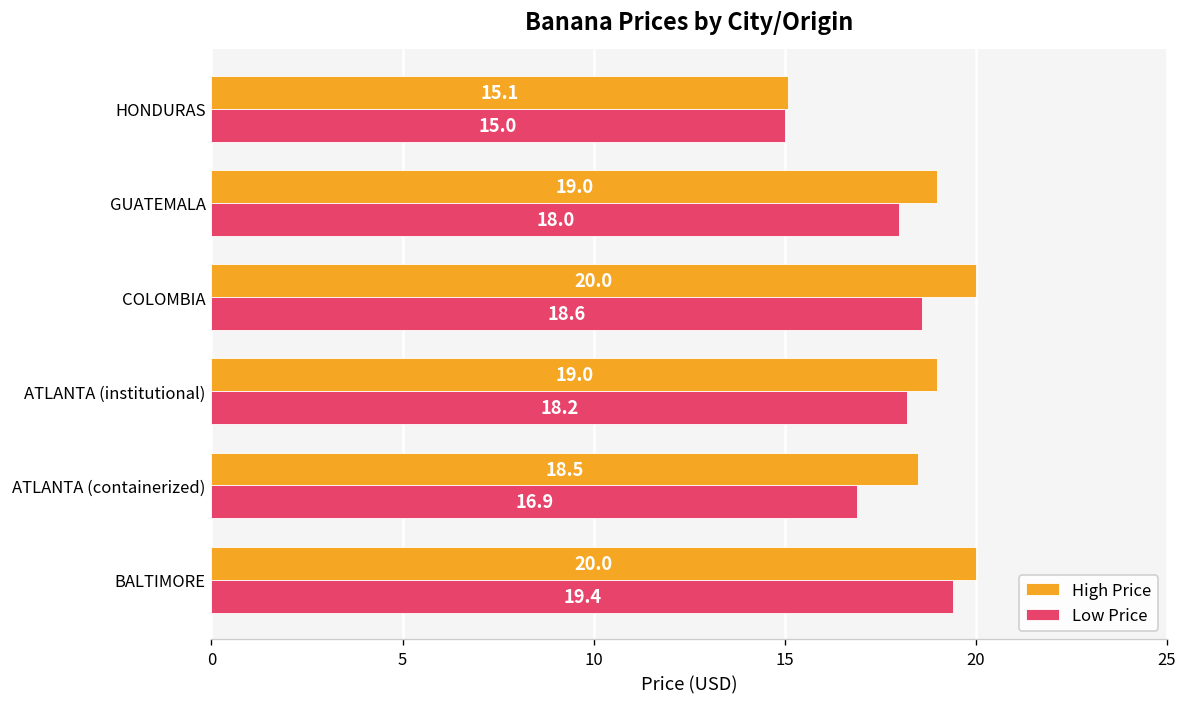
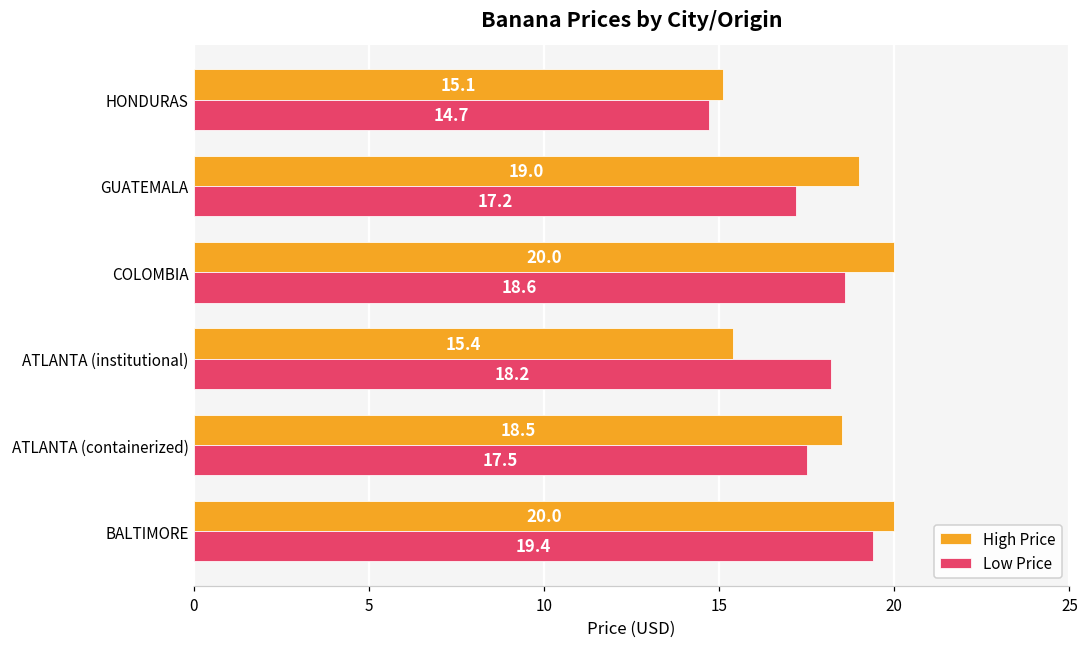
  {
    "High Price": {
      "HONDURAS": 15.1,
      "GUATEMALA": 19.0,
      "COLOMBIA": 20.0,
-     "ATLANTA (institutional)": 19.0,
+     "ATLANTA (institutional)": 15.4,
      "ATLANTA (containerized)": 18.5,
      "BALTIMORE": 20.0
    },
    "Low Price": {
-     "HONDURAS": 15.0,
-     "GUATEMALA": 18.0,
+     "HONDURAS": 14.7,
+     "GUATEMALA": 17.2,
      "COLOMBIA": 18.6,
      "ATLANTA (institutional)": 18.2,
-     "ATLANTA (containerized)": 16.9,
+     "ATLANTA (containerized)": 17.5,
      "BALTIMORE": 19.4
    }
  }
